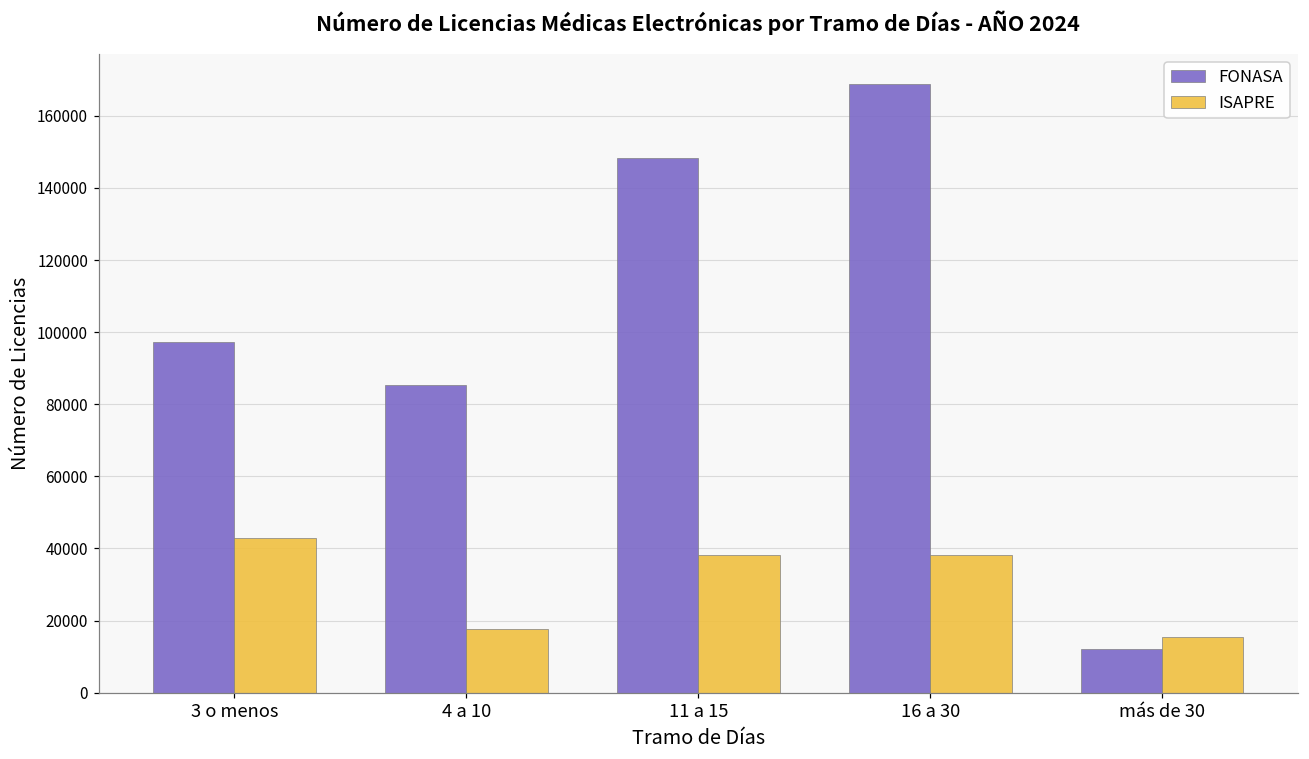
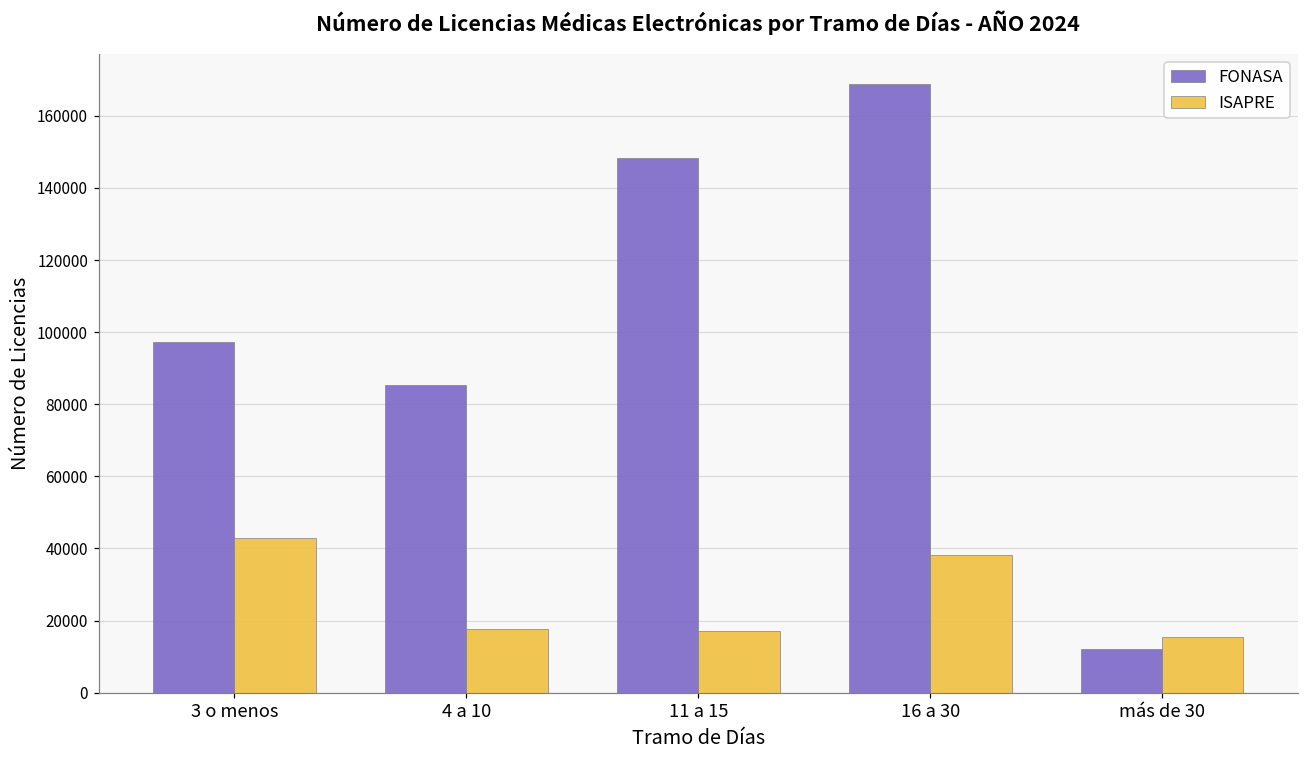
  {
    "FONASA": {
      "3 o menos": 97000,
      "4 a 10": 85000,
      "11 a 15": 148000,
      "16 a 30": 169000,
      "más de 30": 12000
    },
    "ISAPRE": {
      "3 o menos": 43000,
      "4 a 10": 18000,
-     "11 a 15": 38000,
+     "11 a 15": 17000,
      "16 a 30": 38000,
      "más de 30": 15000
    }
  }
